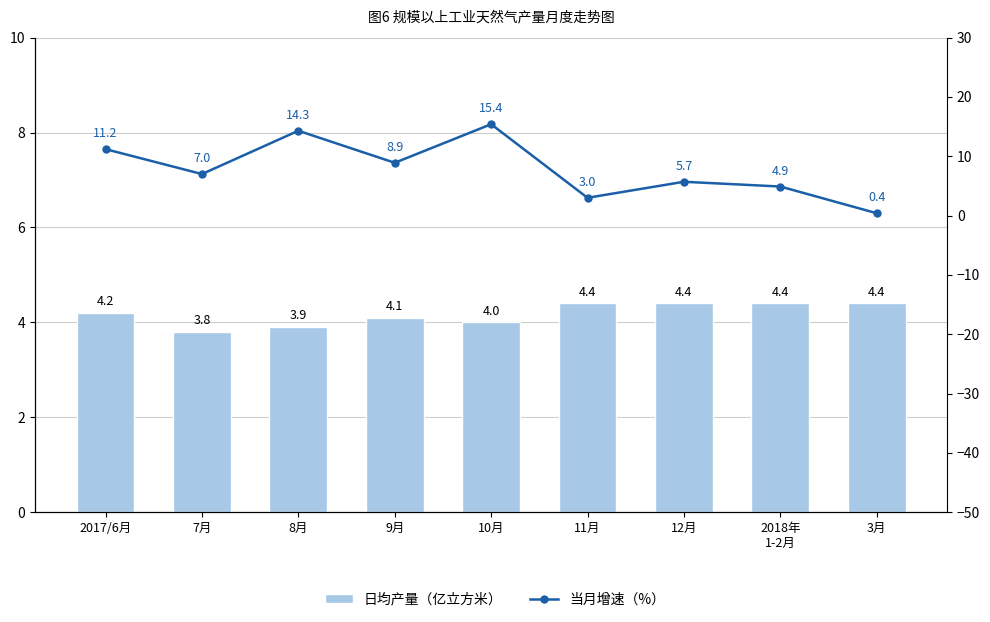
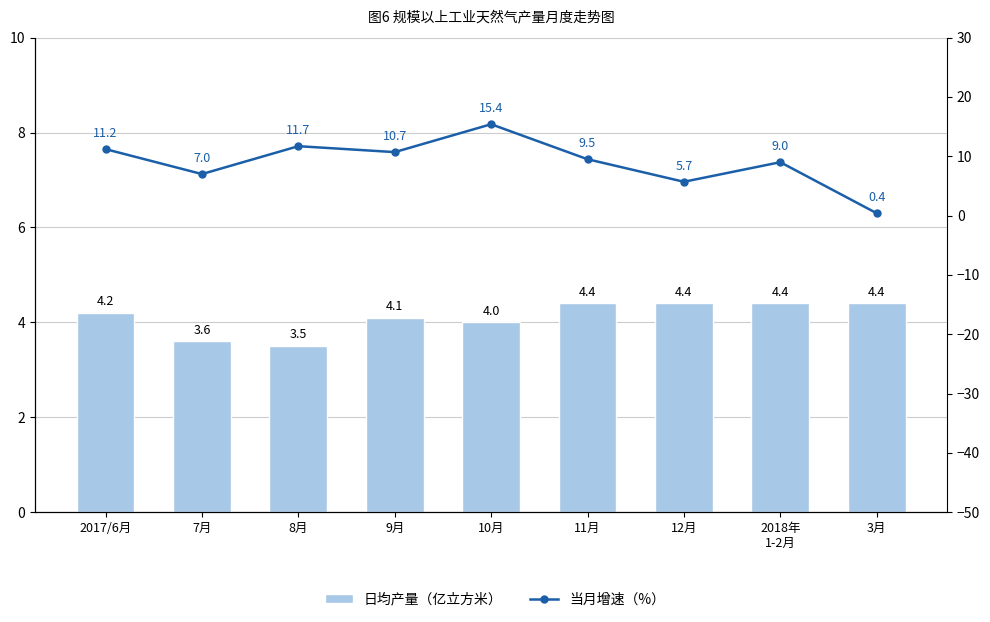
  {
    "日均产量（亿立方米）": {
      "2017/6月": 4.2,
-     "7月": 3.8,
-     "8月": 3.9,
+     "7月": 3.6,
+     "8月": 3.5,
      "9月": 4.1,
      "10月": 4.0,
      "11月": 4.4,
      "12月": 4.4,
      "2018年 1-2月": 4.4,
      "3月": 4.4
    },
    "当月增速（%）": {
      "2017/6月": 11.2,
      "7月": 7.0,
-     "8月": 14.3,
-     "9月": 8.9,
+     "8月": 11.7,
+     "9月": 10.7,
      "10月": 15.4,
-     "11月": 3.0,
+     "11月": 9.5,
      "12月": 5.7,
-     "2018年 1-2月": 4.9,
+     "2018年 1-2月": 9.0,
      "3月": 0.4
    }
  }
